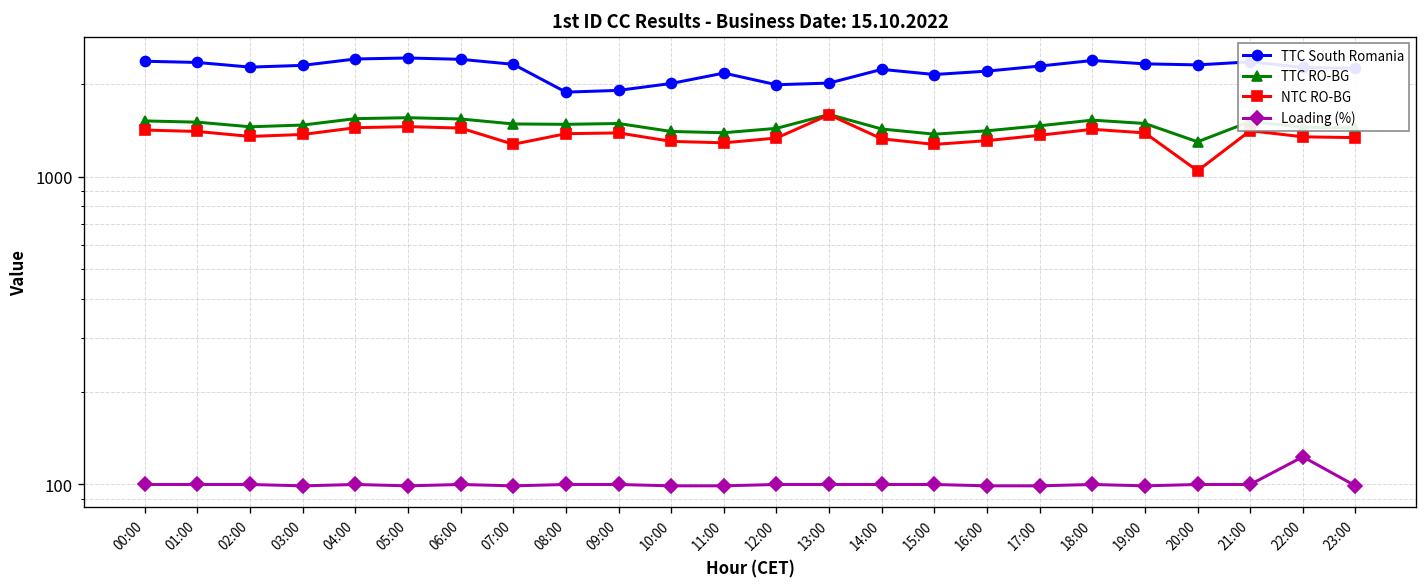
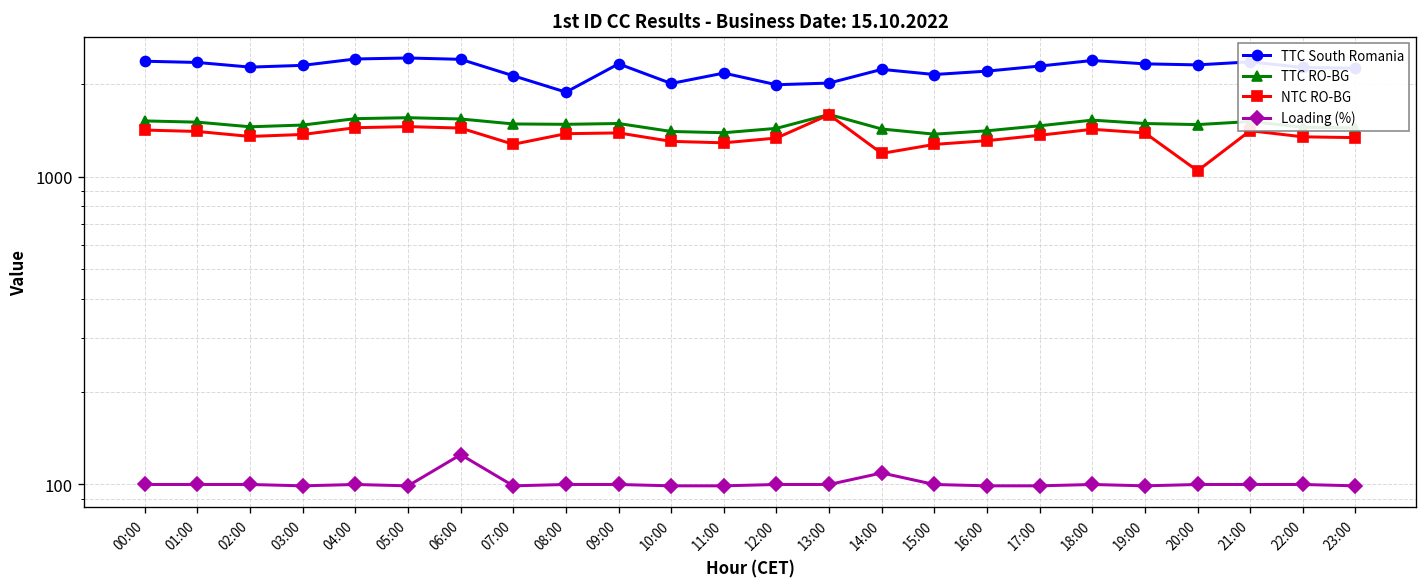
  {
    "TTC South Romania": {
      "00:00": 2400,
      "01:00": 2300,
      "02:00": 2300,
      "03:00": 2300,
      "04:00": 2400,
      "05:00": 2400,
      "06:00": 2400,
-     "07:00": 2300,
+     "07:00": 2100,
      "08:00": 1900,
-     "09:00": 1900,
+     "09:00": 2300,
      "10:00": 2000,
      "11:00": 2200,
      "12:00": 2000,
      "13:00": 2000,
      "14:00": 2200,
      "15:00": 2100,
      "16:00": 2200,
      "17:00": 2300,
      "18:00": 2400,
      "19:00": 2300,
      "20:00": 2300
    },
    "TTC RO-BG": {
      "00:00": 1500,
      "01:00": 1500,
      "02:00": 1500,
      "03:00": 1500,
      "04:00": 1500,
      "05:00": 1600,
      "06:00": 1500,
      "07:00": 1500,
      "08:00": 1500,
      "09:00": 1500,
      "10:00": 1400,
      "11:00": 1400,
      "12:00": 1400,
      "14:00": 1400,
      "15:00": 1400,
      "16:00": 1400,
      "17:00": 1500,
      "18:00": 1500,
      "19:00": 1500,
-     "20:00": 1300,
+     "20:00": 1500,
      "22:00": 1400,
      "23:00": 1400
    },
    "NTC RO-BG": {
      "00:00": 1400,
      "01:00": 1400,
      "02:00": 1400,
      "03:00": 1400,
      "04:00": 1400,
      "05:00": 1500,
      "06:00": 1400,
      "07:00": 1300,
      "08:00": 1400,
      "09:00": 1400,
      "10:00": 1300,
      "11:00": 1300,
      "12:00": 1300,
-     "14:00": 1300,
+     "14:00": 1200,
      "15:00": 1300,
      "16:00": 1300,
      "17:00": 1400,
      "18:00": 1400,
      "19:00": 1400,
      "20:00": 1040,
      "21:00": 1400,
      "22:00": 1300,
      "23:00": 1300
    },
    "Loading (%)": {
      "00:00": 100,
      "01:00": 100,
      "02:00": 100,
      "03:00": 99,
      "04:00": 100,
      "05:00": 99,
-     "06:00": 100,
+     "06:00": 130,
      "07:00": 99,
      "08:00": 100,
      "09:00": 100,
      "10:00": 99,
      "11:00": 99,
      "12:00": 100,
      "13:00": 100,
-     "14:00": 100,
+     "14:00": 109,
      "15:00": 100,
      "16:00": 99,
      "17:00": 99,
      "18:00": 100,
      "19:00": 99,
      "20:00": 100,
      "21:00": 100,
-     "22:00": 120,
+     "22:00": 100,
      "23:00": 99
    }
  }
